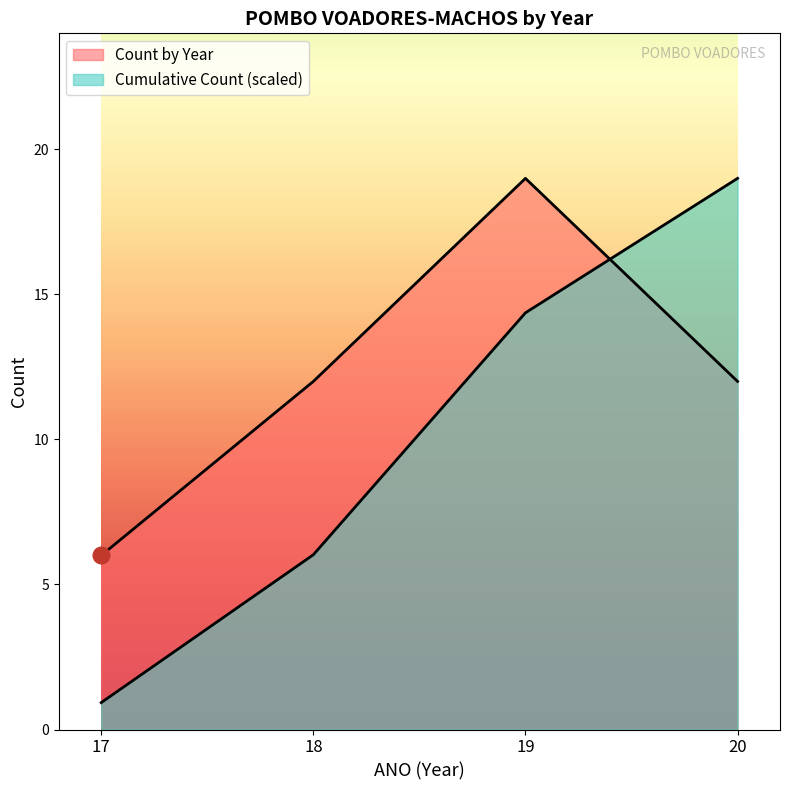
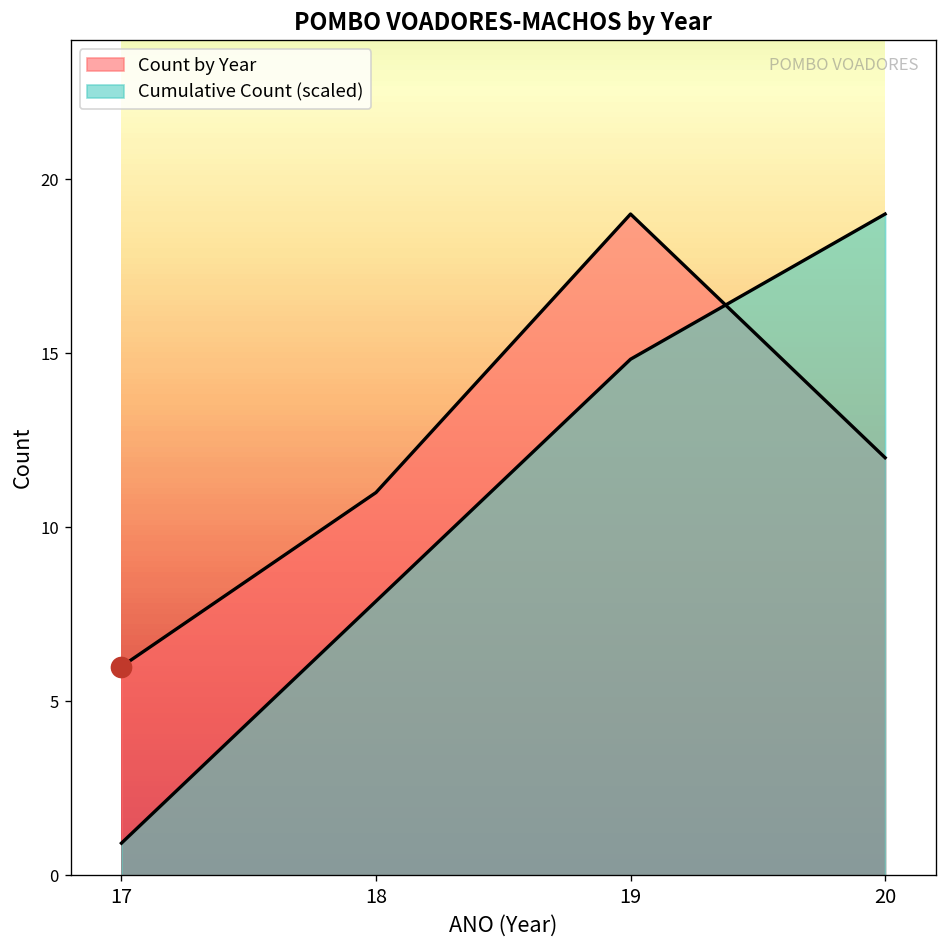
  {
    "Count by Year": {
-     "18": 12,
+     "18": 11,
      "19": 19,
      "20": 12
    },
    "Cumulative Count (scaled)": {
      "17": 0.9,
-     "18": 6.0,
-     "19": 14.4,
+     "18": 7.9,
+     "19": 14.8,
      "20": 19.0
    }
  }
